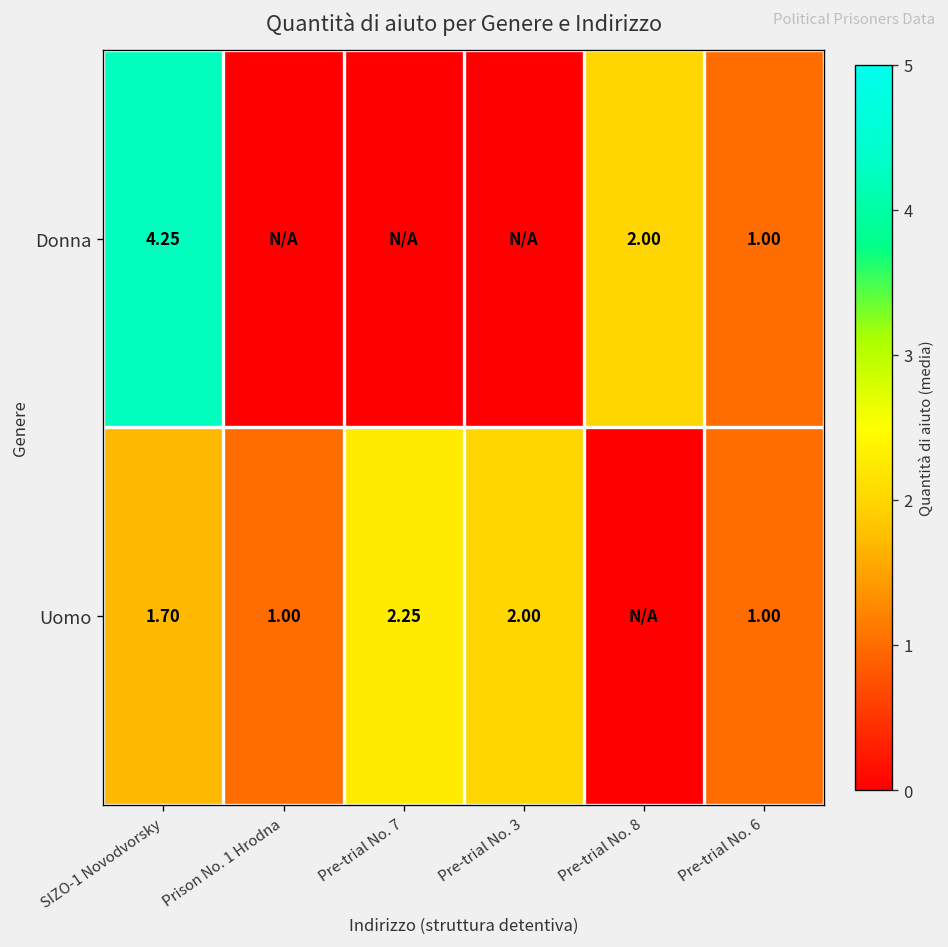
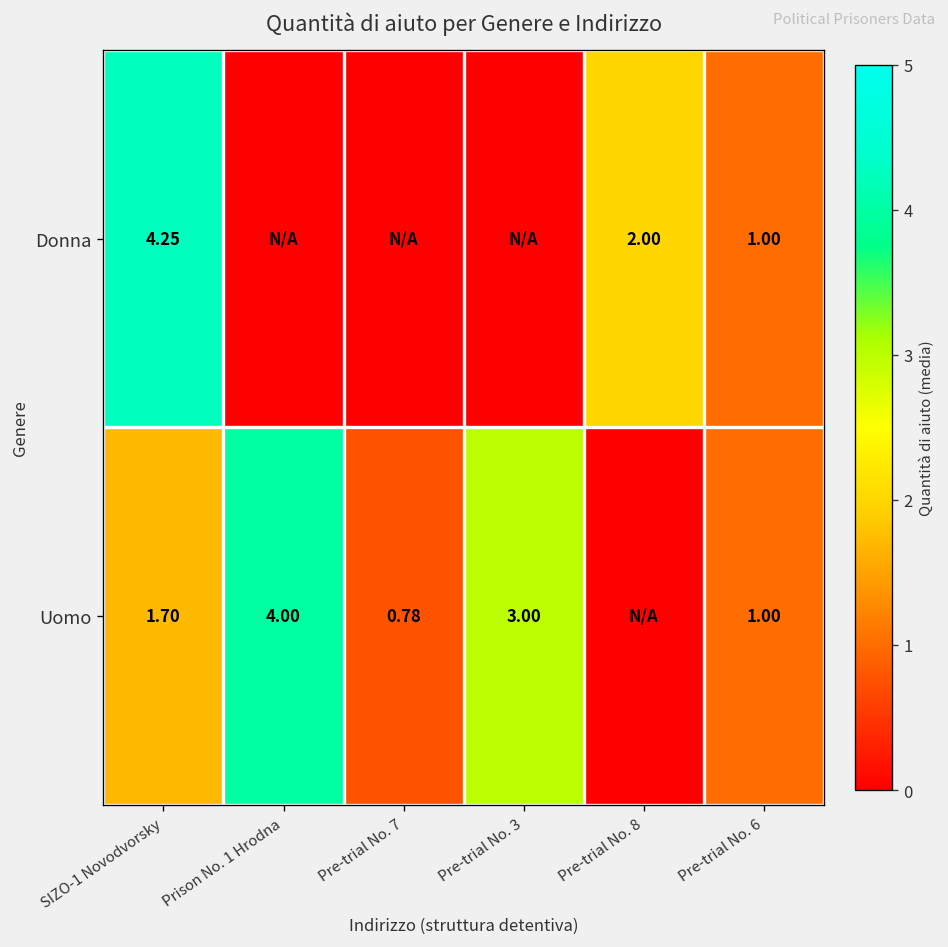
  {
    "Donna": {
      "SIZO-1 Novodvorsky": 4.25,
      "Pre-trial No. 8": 2.00,
      "Pre-trial No. 6": 1.00
    },
    "Uomo": {
      "SIZO-1 Novodvorsky": 1.70,
-     "Prison No. 1 Hrodna": 1.00,
-     "Pre-trial No. 7": 2.25,
-     "Pre-trial No. 3": 2.00,
+     "Prison No. 1 Hrodna": 4.00,
+     "Pre-trial No. 7": 0.78,
+     "Pre-trial No. 3": 3.00,
      "Pre-trial No. 6": 1.00
    }
  }
